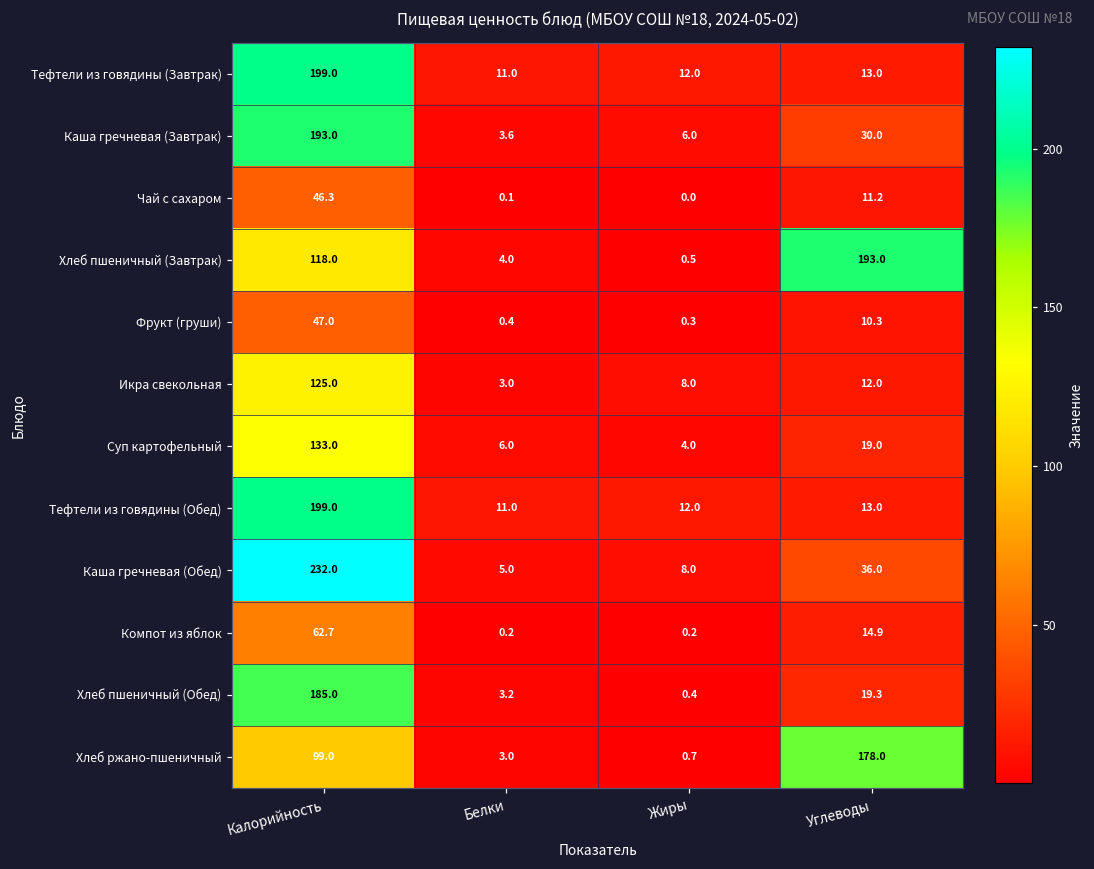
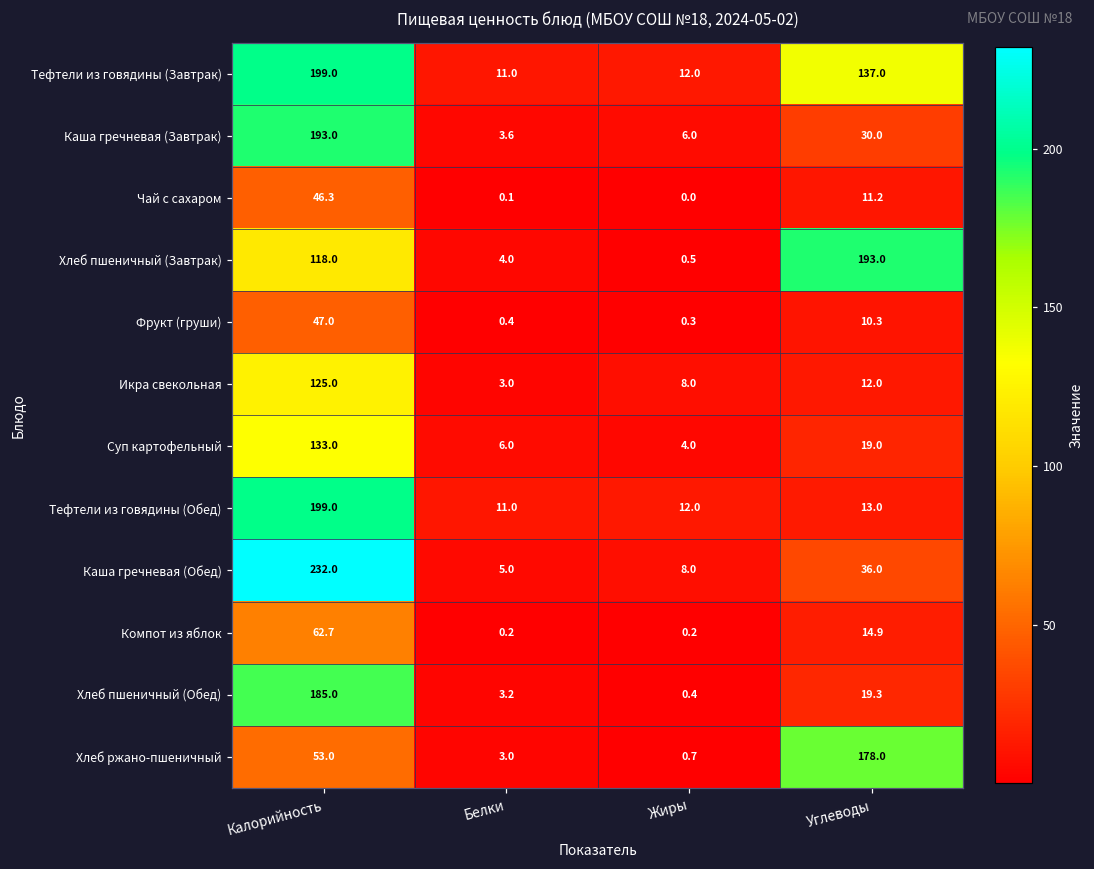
  {
    "Тефтели из говядины (Завтрак)": {
      "Калорийность": 199.0,
      "Белки": 11.0,
      "Жиры": 12.0,
-     "Углеводы": 13.0
+     "Углеводы": 137.0
    },
    "Каша гречневая (Завтрак)": {
      "Калорийность": 193.0,
      "Белки": 3.6,
      "Жиры": 6.0,
      "Углеводы": 30.0
    },
    "Чай с сахаром": {
      "Калорийность": 46.3,
      "Белки": 0.1,
      "Жиры": 0.0,
      "Углеводы": 11.2
    },
    "Хлеб пшеничный (Завтрак)": {
      "Калорийность": 118.0,
      "Белки": 4.0,
      "Жиры": 0.5,
      "Углеводы": 193.0
    },
    "Фрукт (груши)": {
      "Калорийность": 47.0,
      "Белки": 0.4,
      "Жиры": 0.3,
      "Углеводы": 10.3
    },
    "Икра свекольная": {
      "Калорийность": 125.0,
      "Белки": 3.0,
      "Жиры": 8.0,
      "Углеводы": 12.0
    },
    "Суп картофельный": {
      "Калорийность": 133.0,
      "Белки": 6.0,
      "Жиры": 4.0,
      "Углеводы": 19.0
    },
    "Тефтели из говядины (Обед)": {
      "Калорийность": 199.0,
      "Белки": 11.0,
      "Жиры": 12.0,
      "Углеводы": 13.0
    },
    "Каша гречневая (Обед)": {
      "Калорийность": 232.0,
      "Белки": 5.0,
      "Жиры": 8.0,
      "Углеводы": 36.0
    },
    "Компот из яблок": {
      "Калорийность": 62.7,
      "Белки": 0.2,
      "Жиры": 0.2,
      "Углеводы": 14.9
    },
    "Хлеб пшеничный (Обед)": {
      "Калорийность": 185.0,
      "Белки": 3.2,
      "Жиры": 0.4,
      "Углеводы": 19.3
    },
    "Хлеб ржано-пшеничный": {
-     "Калорийность": 99.0,
+     "Калорийность": 53.0,
      "Белки": 3.0,
      "Жиры": 0.7,
      "Углеводы": 178.0
    }
  }
